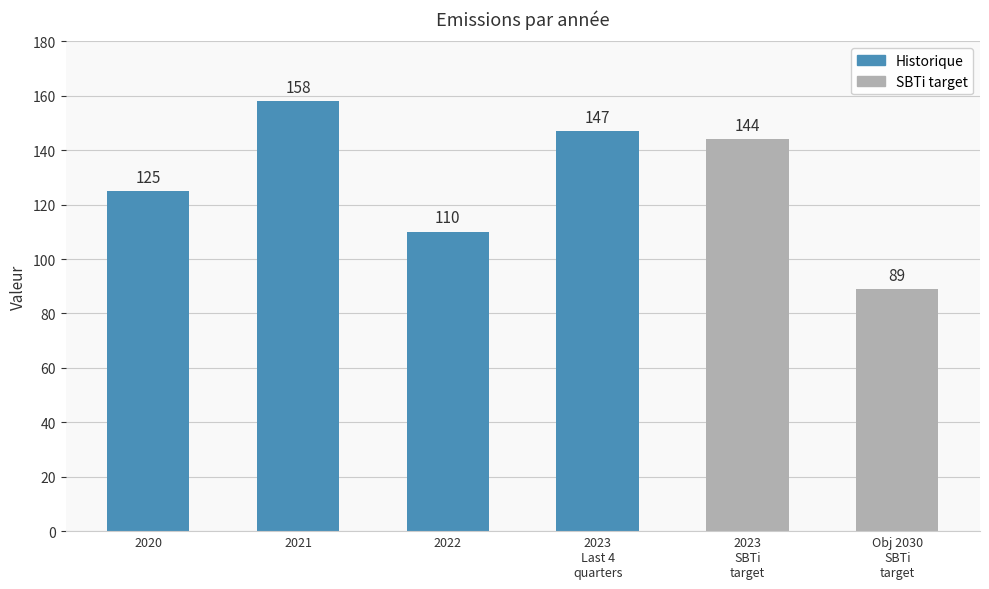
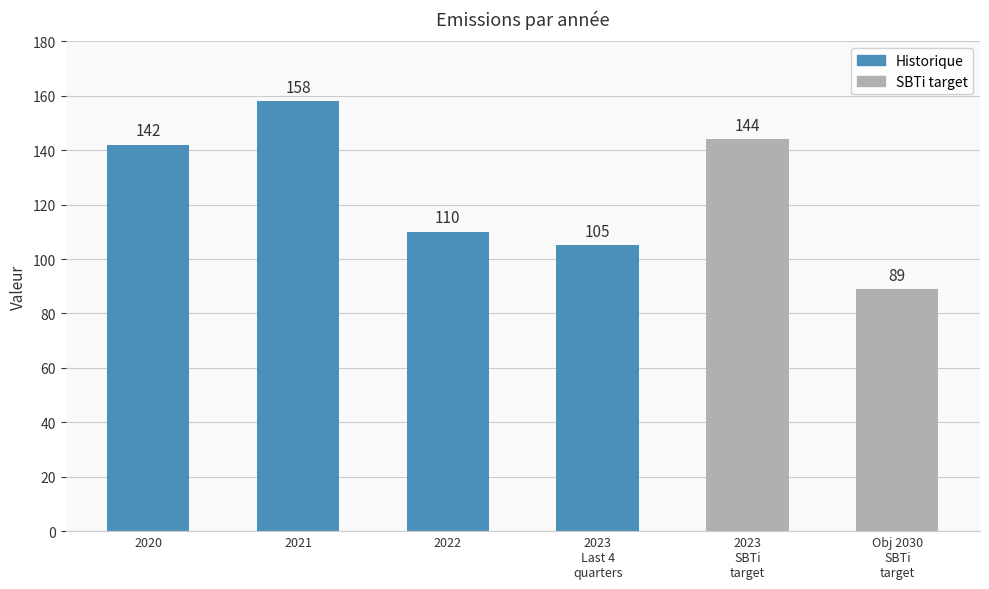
  {
-   "2020": 125,
+   "2020": 142,
    "2021": 158,
    "2022": 110,
-   "2023 Last 4 quarters": 147,
+   "2023 Last 4 quarters": 105,
    "2023 SBTi target": 144,
    "Obj 2030 SBTi target": 89
  }
